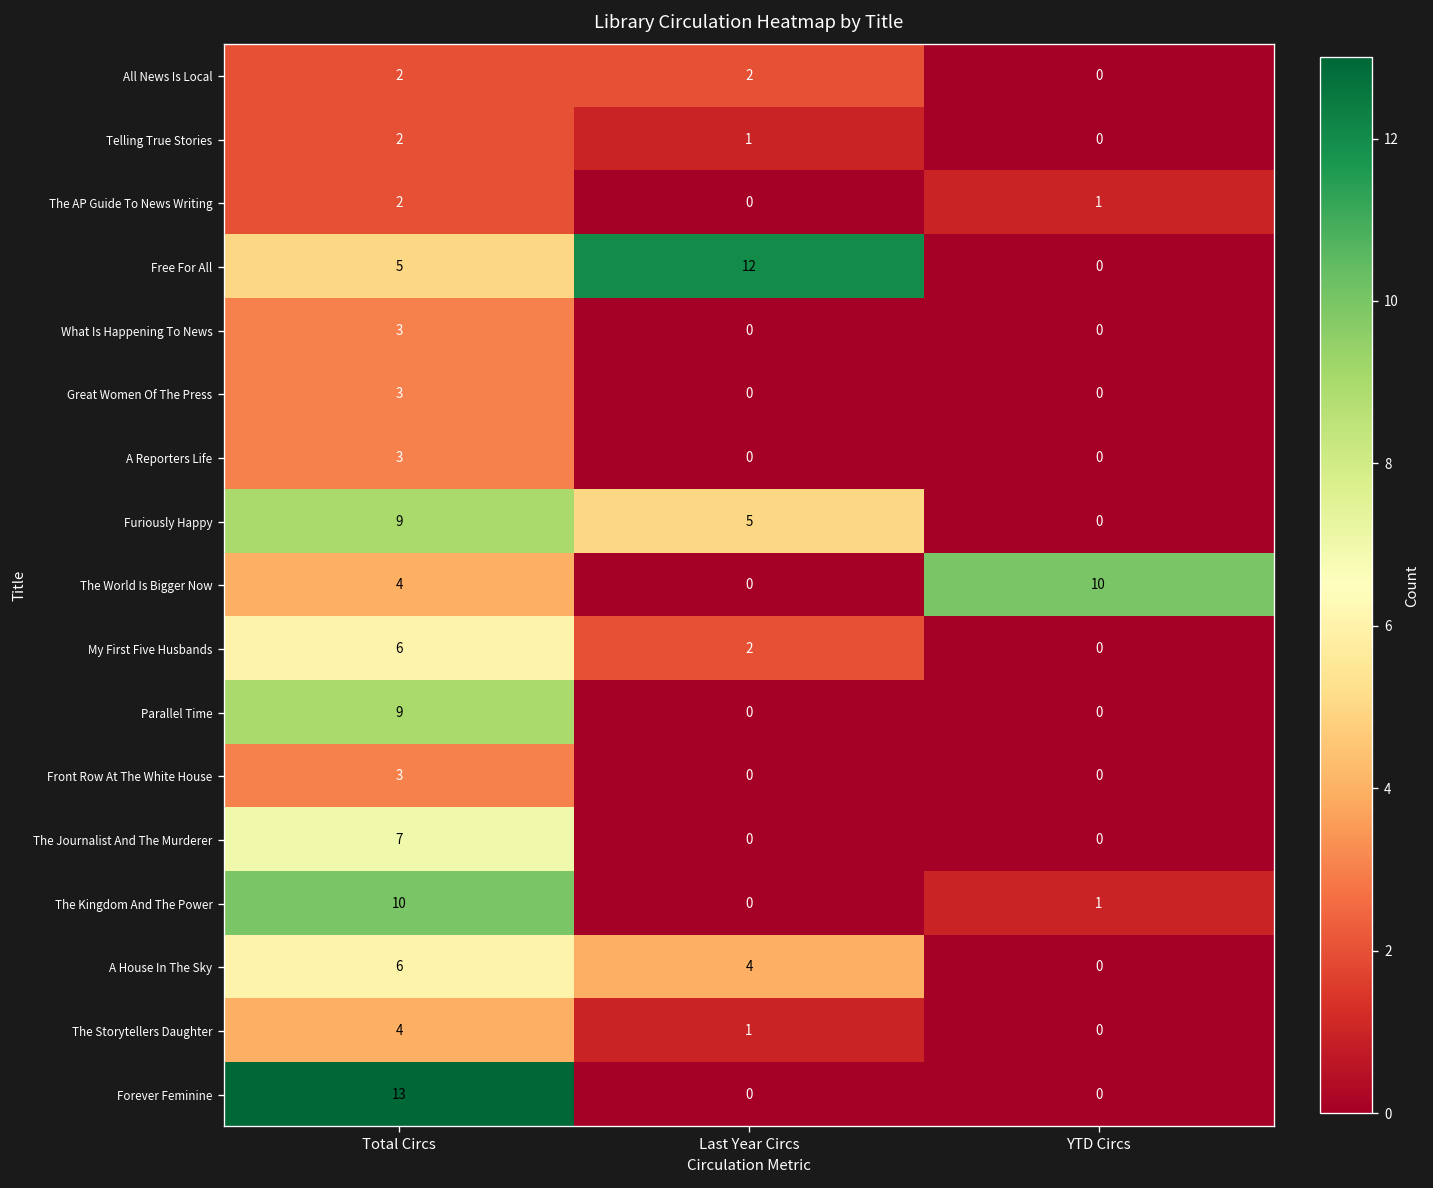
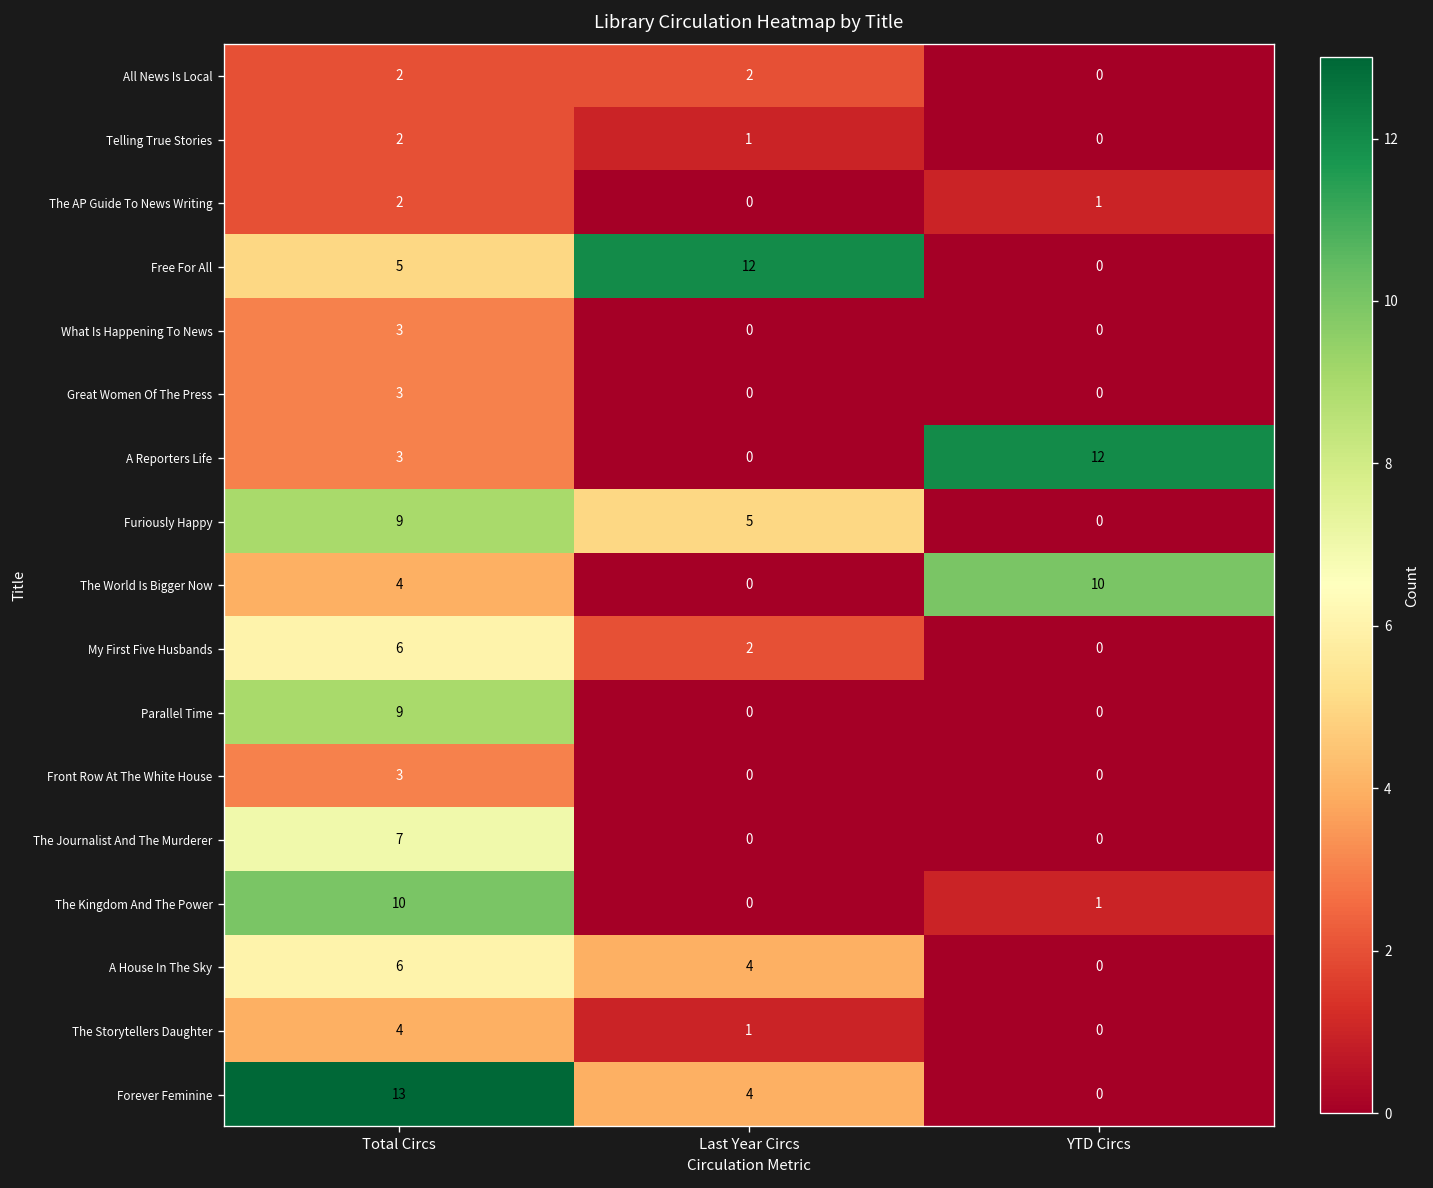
  {
    "All News Is Local": {
      "Total Circs": 2,
      "Last Year Circs": 2,
      "YTD Circs": 0
    },
    "Telling True Stories": {
      "Total Circs": 2,
      "Last Year Circs": 1,
      "YTD Circs": 0
    },
    "The AP Guide To News Writing": {
      "Total Circs": 2,
      "Last Year Circs": 0,
      "YTD Circs": 1
    },
    "Free For All": {
      "Total Circs": 5,
      "Last Year Circs": 12,
      "YTD Circs": 0
    },
    "What Is Happening To News": {
      "Total Circs": 3,
      "Last Year Circs": 0,
      "YTD Circs": 0
    },
    "Great Women Of The Press": {
      "Total Circs": 3,
      "Last Year Circs": 0,
      "YTD Circs": 0
    },
    "A Reporters Life": {
      "Total Circs": 3,
      "Last Year Circs": 0,
-     "YTD Circs": 0
+     "YTD Circs": 12
    },
    "Furiously Happy": {
      "Total Circs": 9,
      "Last Year Circs": 5,
      "YTD Circs": 0
    },
    "The World Is Bigger Now": {
      "Total Circs": 4,
      "Last Year Circs": 0,
      "YTD Circs": 10
    },
    "My First Five Husbands": {
      "Total Circs": 6,
      "Last Year Circs": 2,
      "YTD Circs": 0
    },
    "Parallel Time": {
      "Total Circs": 9,
      "Last Year Circs": 0,
      "YTD Circs": 0
    },
    "Front Row At The White House": {
      "Total Circs": 3,
      "Last Year Circs": 0,
      "YTD Circs": 0
    },
    "The Journalist And The Murderer": {
      "Total Circs": 7,
      "Last Year Circs": 0,
      "YTD Circs": 0
    },
    "The Kingdom And The Power": {
      "Total Circs": 10,
      "Last Year Circs": 0,
      "YTD Circs": 1
    },
    "A House In The Sky": {
      "Total Circs": 6,
      "Last Year Circs": 4,
      "YTD Circs": 0
    },
    "The Storytellers Daughter": {
      "Total Circs": 4,
      "Last Year Circs": 1,
      "YTD Circs": 0
    },
    "Forever Feminine": {
      "Total Circs": 13,
-     "Last Year Circs": 0,
+     "Last Year Circs": 4,
      "YTD Circs": 0
    }
  }
